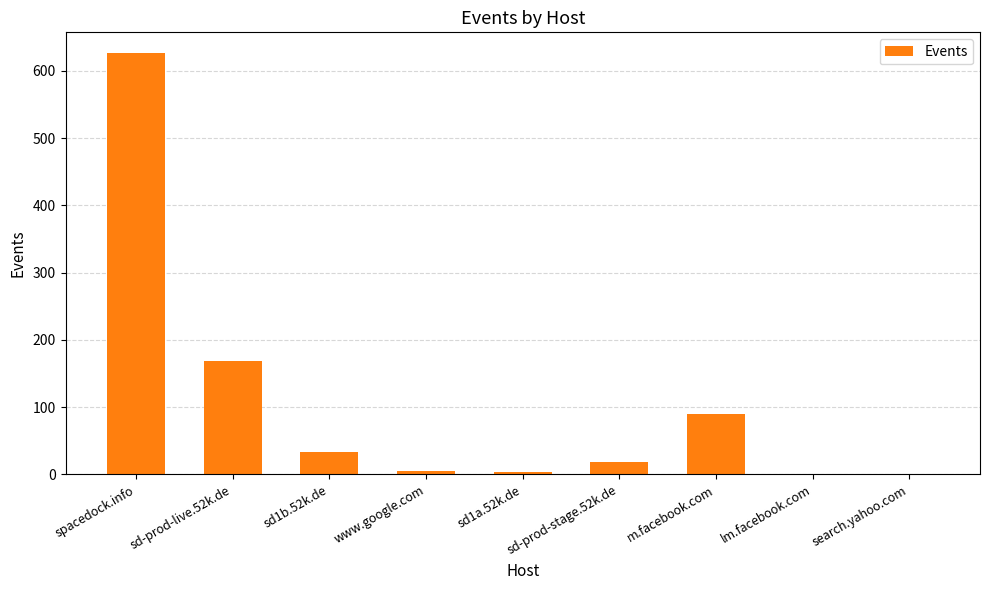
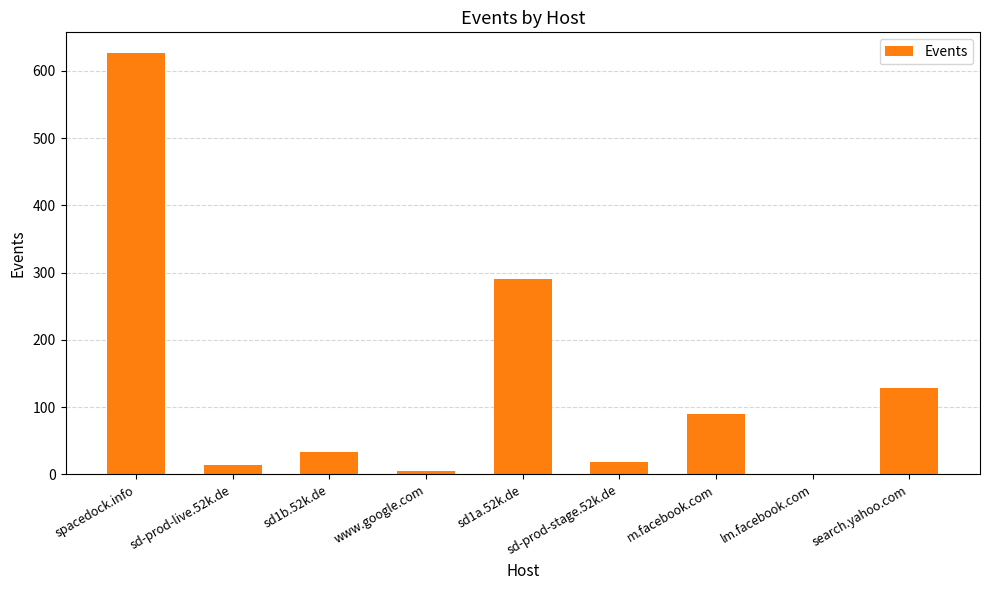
  {
    "spacedock.info": 630,
-   "sd-prod-live.52k.de": 170,
+   "sd-prod-live.52k.de": 10,
    "sd1b.52k.de": 30,
    "www.google.com": 10,
-   "sd1a.52k.de": 0,
+   "sd1a.52k.de": 290,
    "sd-prod-stage.52k.de": 20,
    "m.facebook.com": 90,
-   "search.yahoo.com": 0
+   "search.yahoo.com": 130
  }
